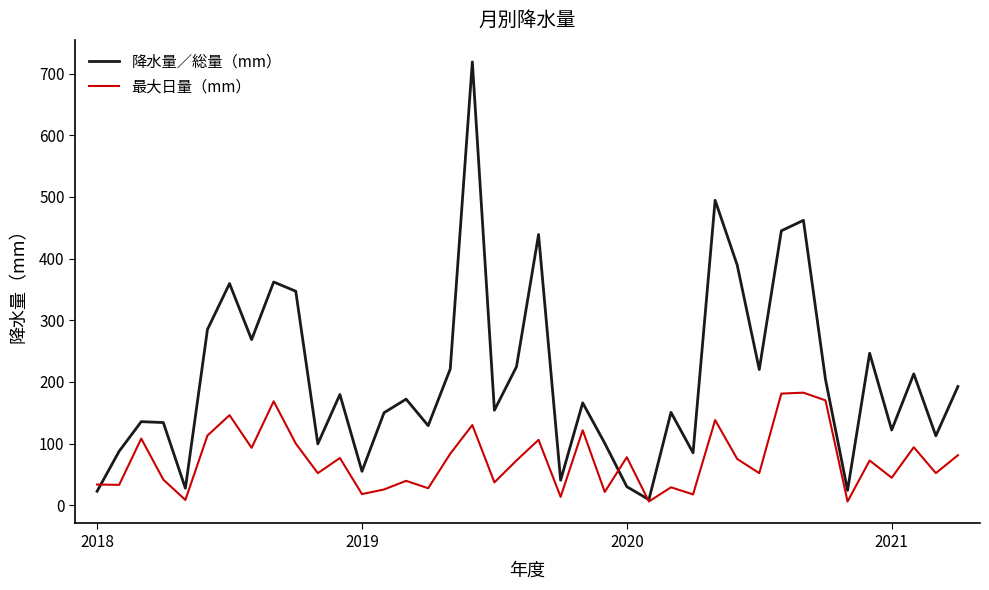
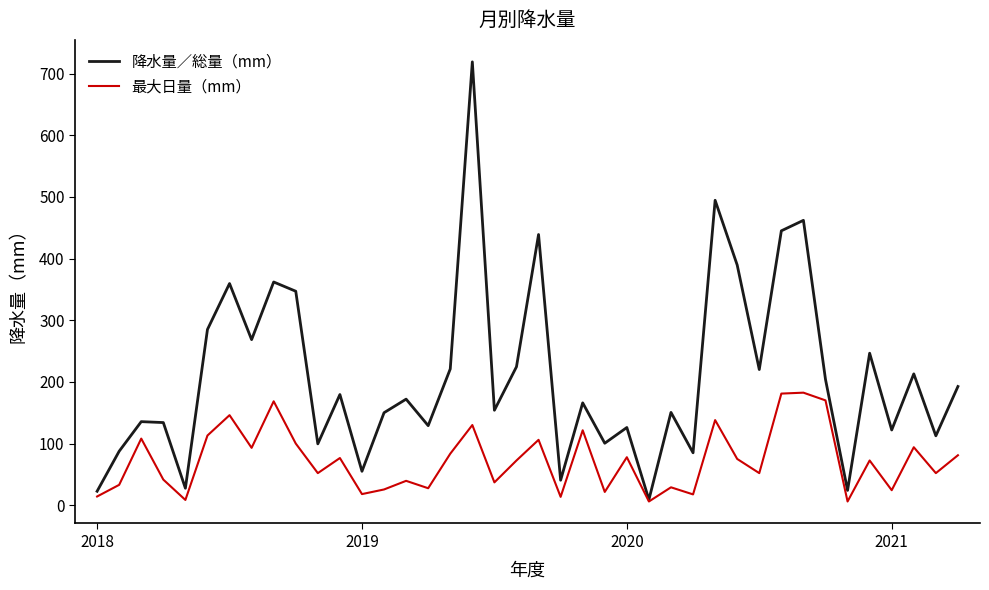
  {
    "降水量／総量（mm）": {
      "2018": 20,
      "2019": 60,
-     "2020": 30,
+     "2020": 130,
      "2021": 120
    },
    "最大日量（mm）": {
-     "2018": 30,
+     "2018": 10,
      "2019": 20,
      "2020": 80,
-     "2021": 40
+     "2021": 20
    }
  }
